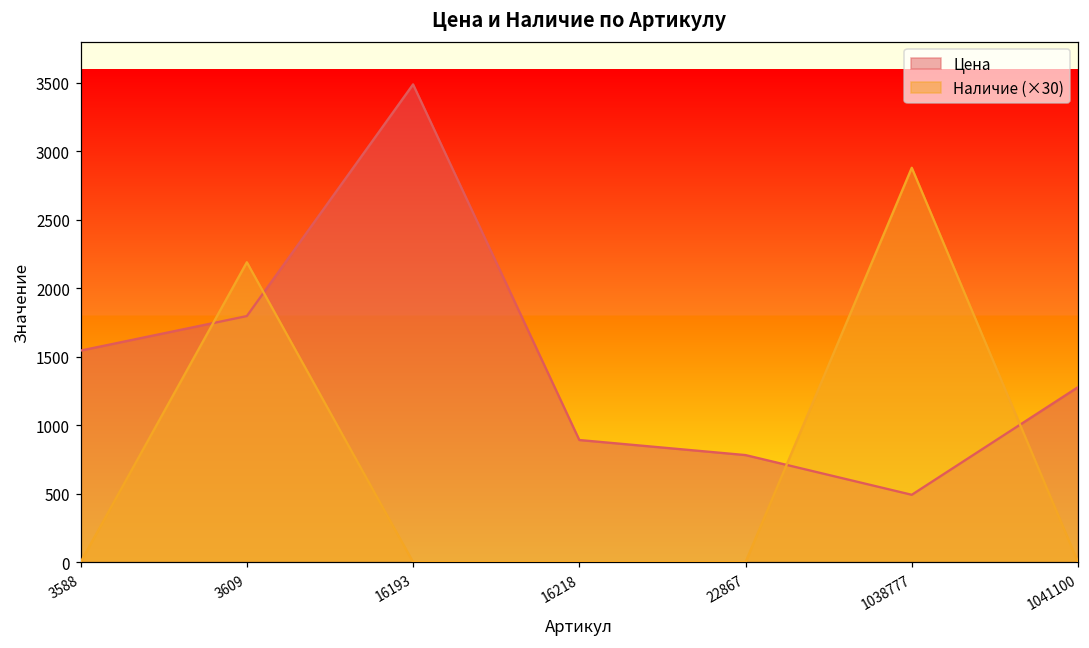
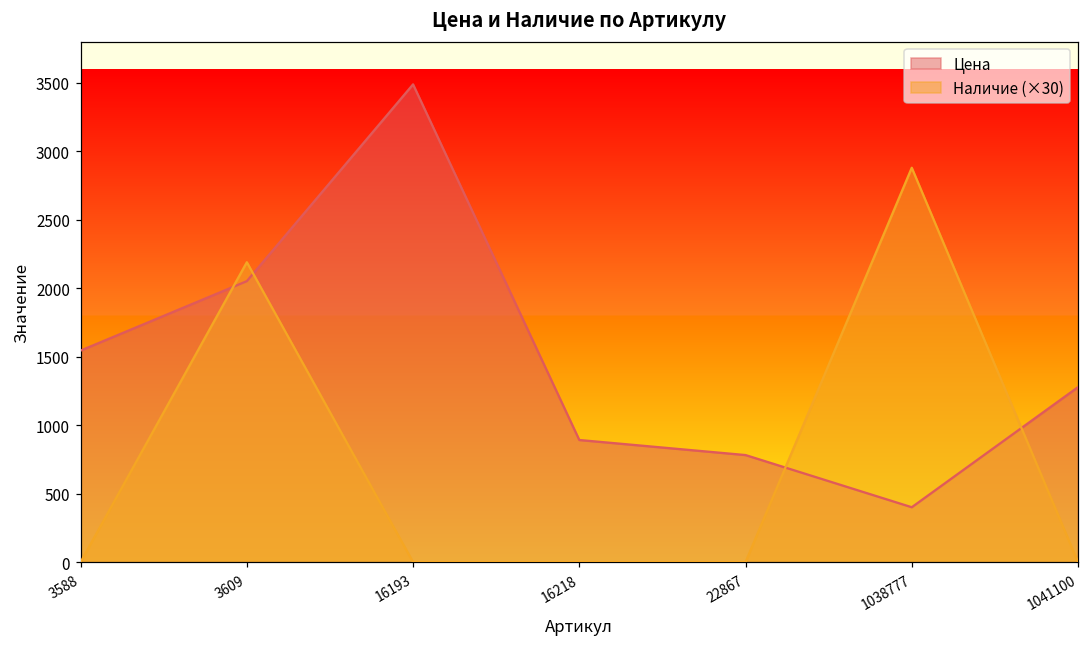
  {
    "Цена": {
      "3588": 1550,
-     "3609": 1800,
+     "3609": 2050,
      "16193": 3490,
      "16218": 890,
      "22867": 780,
-     "1038777": 490,
+     "1038777": 400,
      "1041100": 1280
    },
    "Наличие (×30)": {
      "3588": 0,
      "3609": 2190,
      "16193": 0,
      "16218": 0,
      "22867": 0,
      "1038777": 2880,
      "1041100": 0
    }
  }
